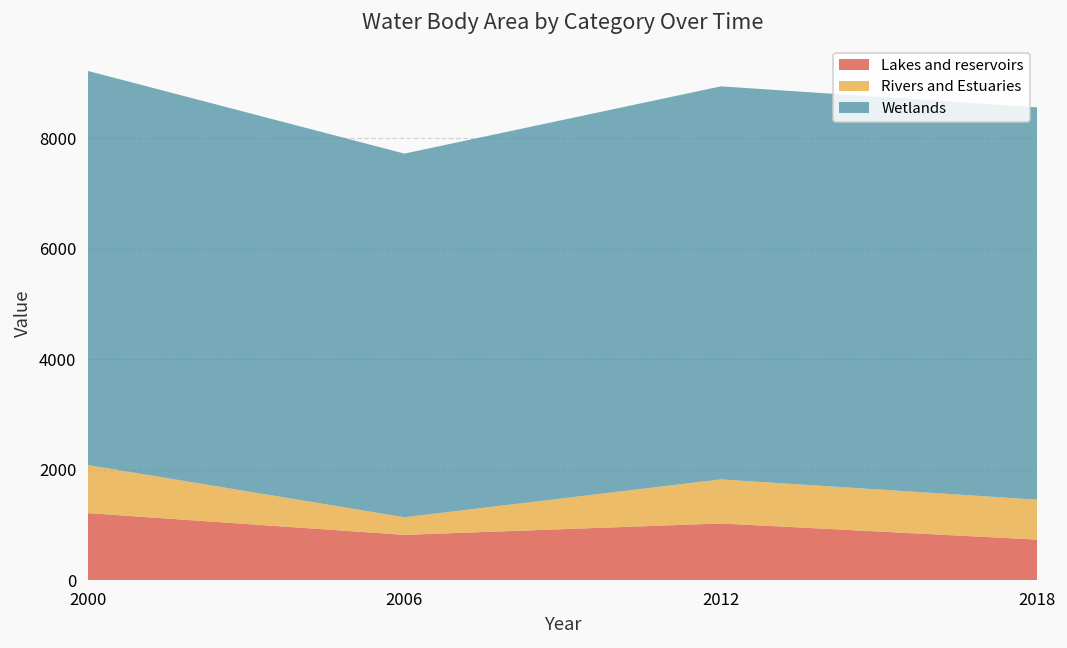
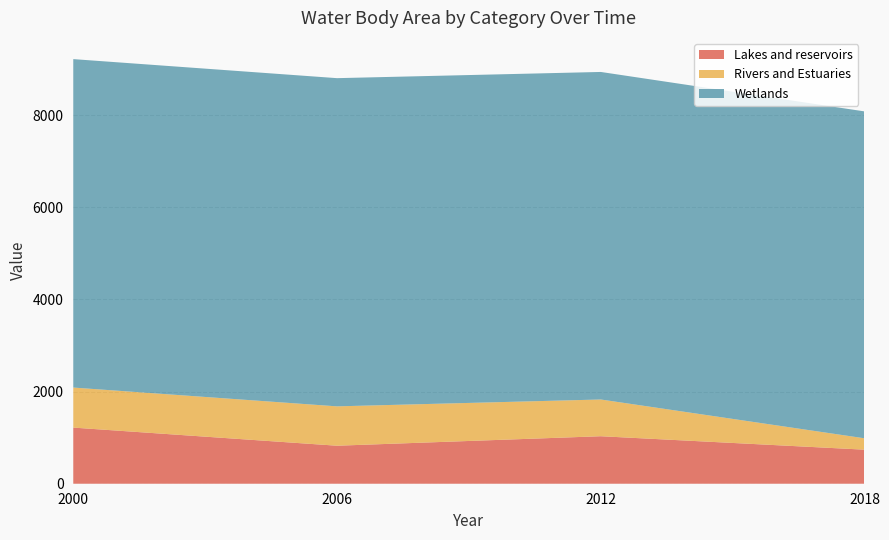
  {
    "Lakes and reservoirs": {
      "2000": 1200,
      "2006": 800,
      "2012": 1000,
      "2018": 700
    },
    "Rivers and Estuaries": {
      "2000": 900,
-     "2006": 300,
+     "2006": 900,
      "2012": 800,
-     "2018": 700
+     "2018": 200
    },
    "Wetlands": {
      "2000": 7100,
-     "2006": 6600,
+     "2006": 7100,
      "2012": 7100,
      "2018": 7100
    }
  }
